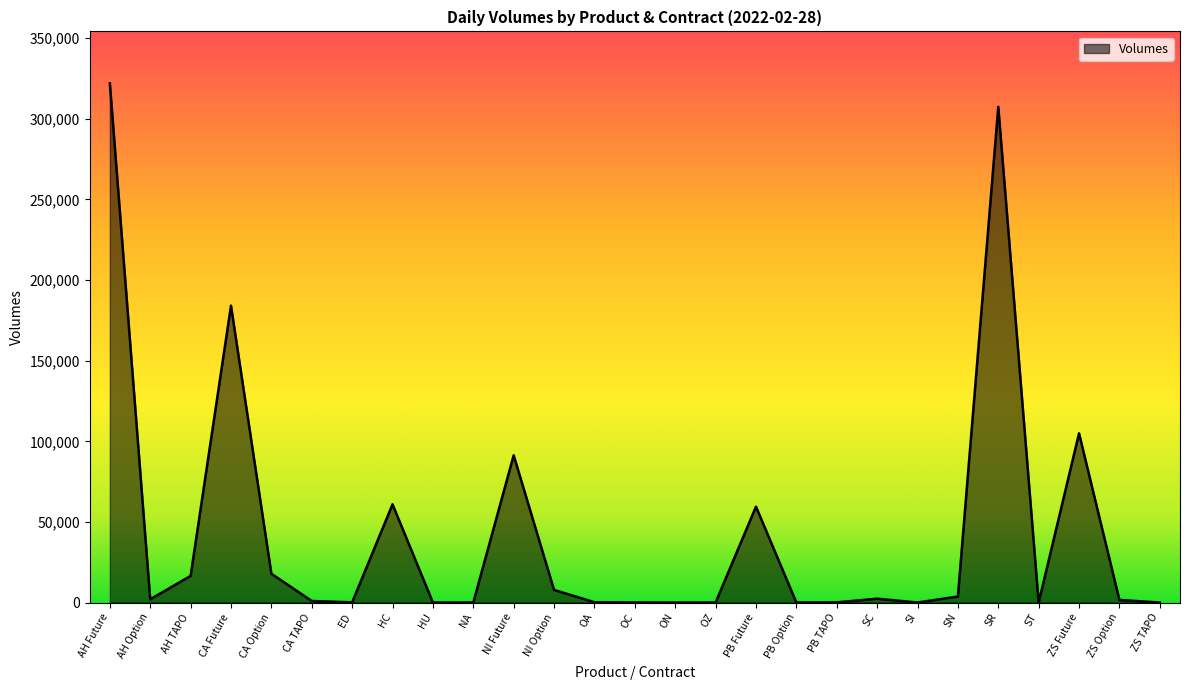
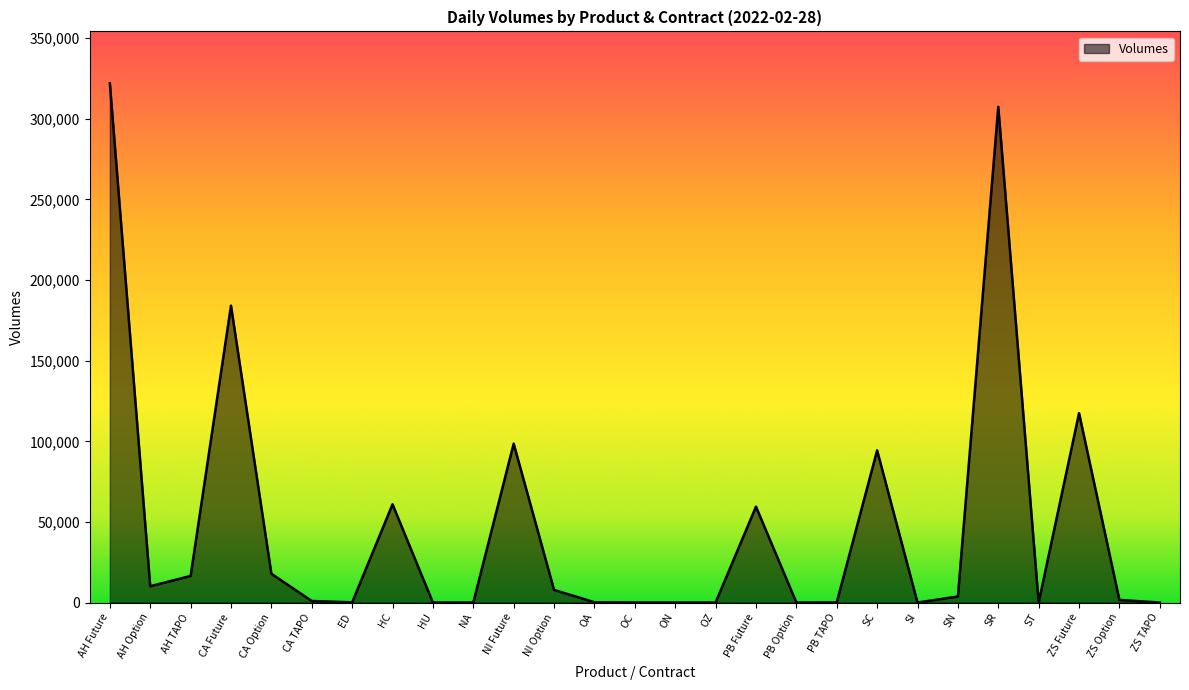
  {
    "AH Future": "322,000",
-   "AH Option": "2,000",
+   "AH Option": "10,000",
    "AH TAPO": "17,000",
    "CA Future": "184,000",
    "CA Option": "18,000",
    "CA TAPO": "1,000",
    "ED": "0",
    "HC": "61,000",
    "HU": "0",
    "NA": "0",
-   "NI Future": "91,000",
+   "NI Future": "99,000",
    "NI Option": "8,000",
    "OA": "0",
    "OC": "0",
    "ON": "0",
    "OZ": "0",
    "PB Future": "59,000",
    "PB Option": "0",
    "PB TAPO": "0",
-   "SC": "2,000",
+   "SC": "94,000",
    "SI": "0",
    "SN": "4,000",
    "SR": "307,000",
    "ST": "0",
-   "ZS Future": "105,000",
+   "ZS Future": "117,000",
    "ZS Option": "2,000",
    "ZS TAPO": "0"
  }
